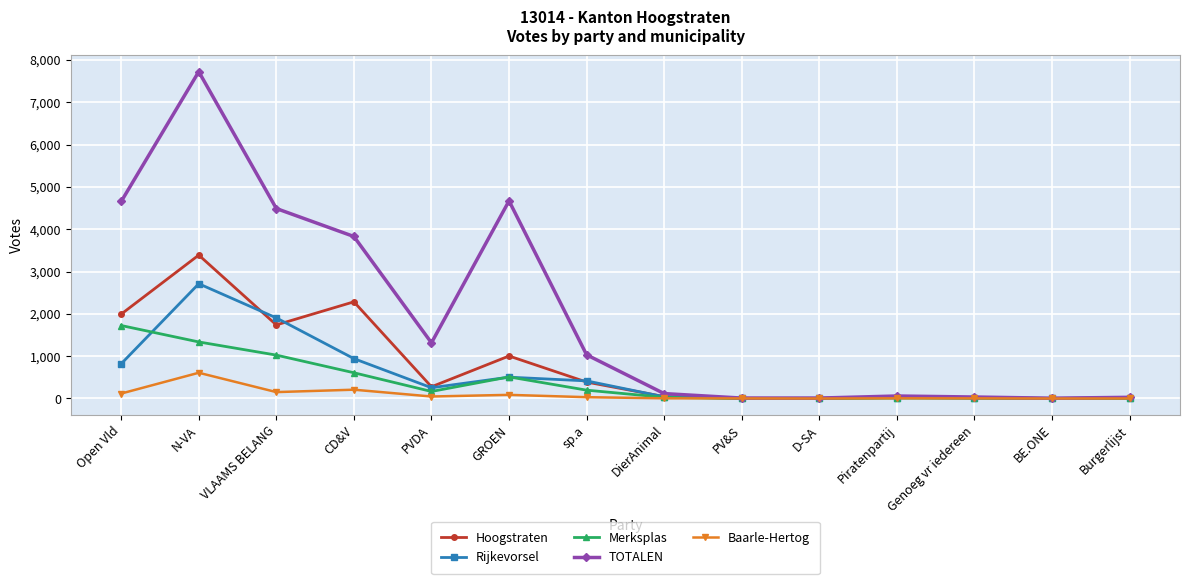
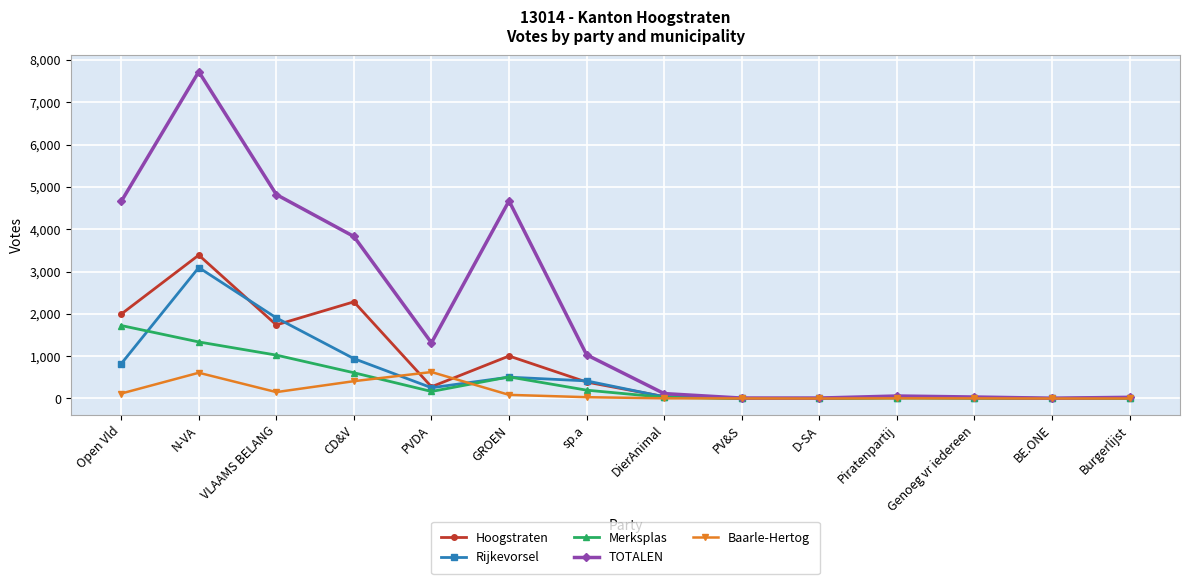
  {
    "Hoogstraten": {
      "Open Vld": "2,000",
      "N-VA": "3,400",
      "VLAAMS BELANG": "1,700",
      "CD&V": "2,300",
      "GROEN": "1,000"
    },
    "Rijkevorsel": {
      "Open Vld": "800",
-     "N-VA": "2,700",
+     "N-VA": "3,100",
      "VLAAMS BELANG": "1,900",
      "CD&V": "900"
    },
    "Merksplas": {
      "Open Vld": "1,700",
      "N-VA": "1,300",
      "VLAAMS BELANG": "1,000",
      "CD&V": "600",
      "PVDA": "200",
      "sp.a": "200"
    },
    "TOTALEN": {
      "Open Vld": "4,700",
      "N-VA": "7,700",
-     "VLAAMS BELANG": "4,500",
+     "VLAAMS BELANG": "4,800",
      "CD&V": "3,800",
      "PVDA": "1,300",
      "GROEN": "4,700",
      "sp.a": "1,000",
      "DierAnimal": "100"
    },
    "Baarle-Hertog": {
      "Open Vld": "100",
      "N-VA": "600",
      "VLAAMS BELANG": "200",
-     "CD&V": "200",
-     "PVDA": "0",
+     "CD&V": "400",
+     "PVDA": "600",
      "GROEN": "100",
      "sp.a": "0"
    }
  }
